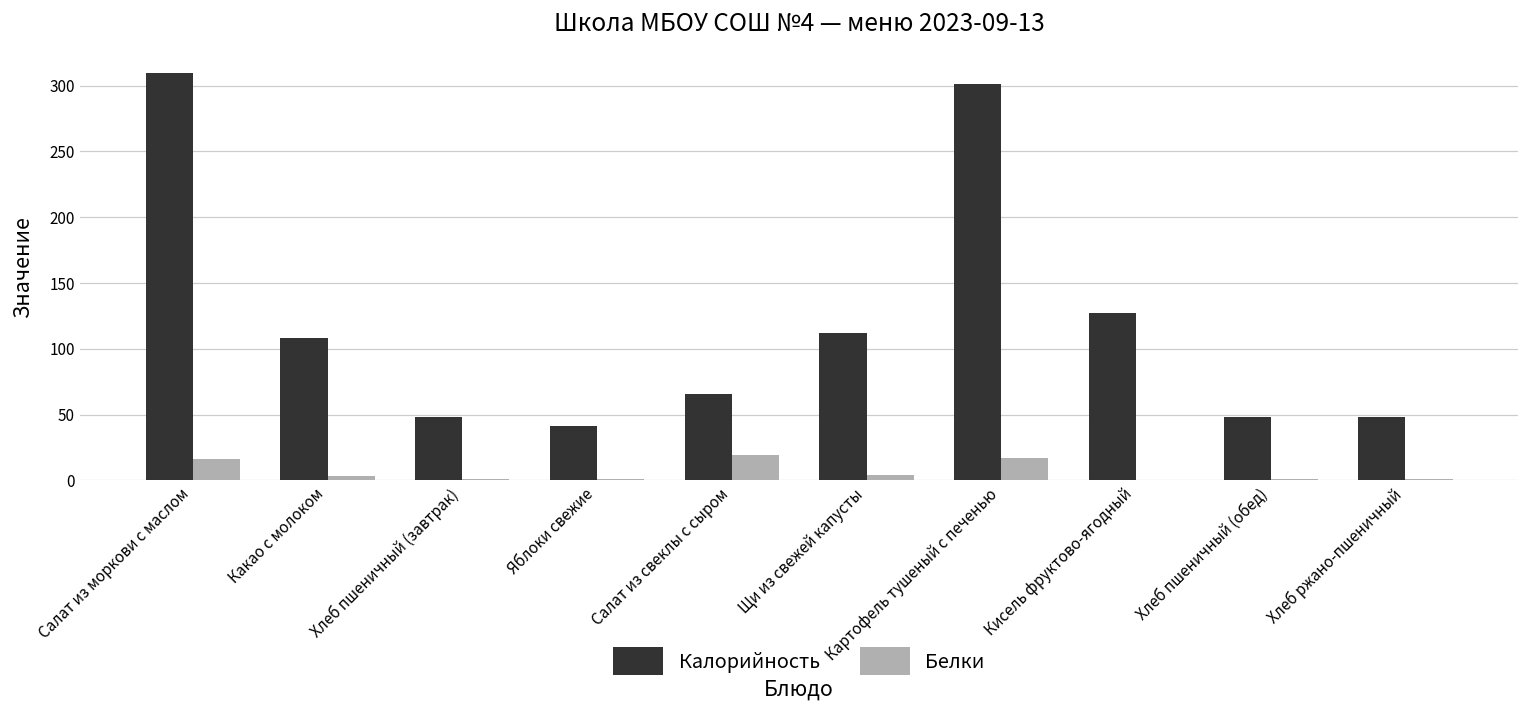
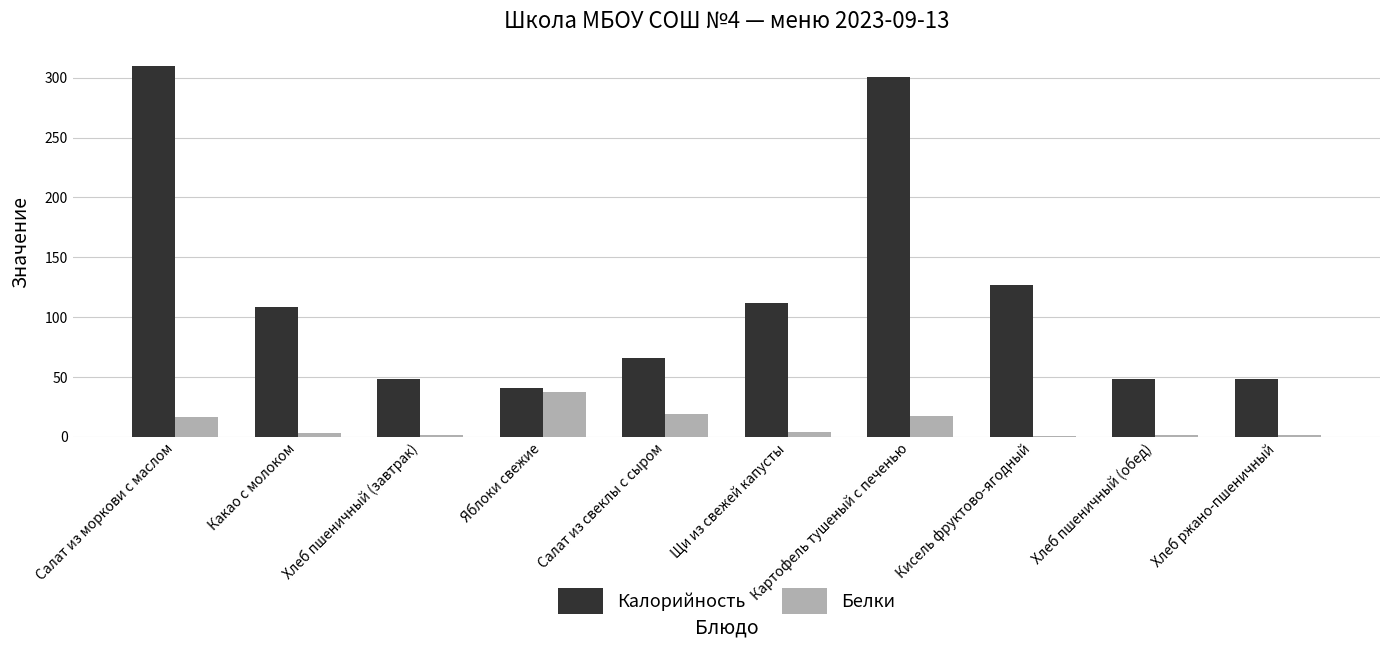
  {
    "Калорийность": {
      "Салат из моркови с маслом": 310,
      "Какао с молоком": 108,
      "Хлеб пшеничный (завтрак)": 48,
      "Яблоки свежие": 41,
      "Салат из свеклы с сыром": 66,
      "Щи из свежей капусты": 112,
      "Картофель тушеный с печенью": 301,
      "Кисель фруктово-ягодный": 127,
      "Хлеб пшеничный (обед)": 48,
      "Хлеб ржано-пшеничный": 48
    },
    "Белки": {
      "Салат из моркови с маслом": 16,
      "Какао с молоком": 3,
-     "Яблоки свежие": 1,
+     "Яблоки свежие": 37,
      "Салат из свеклы с сыром": 19,
      "Щи из свежей капусты": 4,
      "Картофель тушеный с печенью": 17
    }
  }
